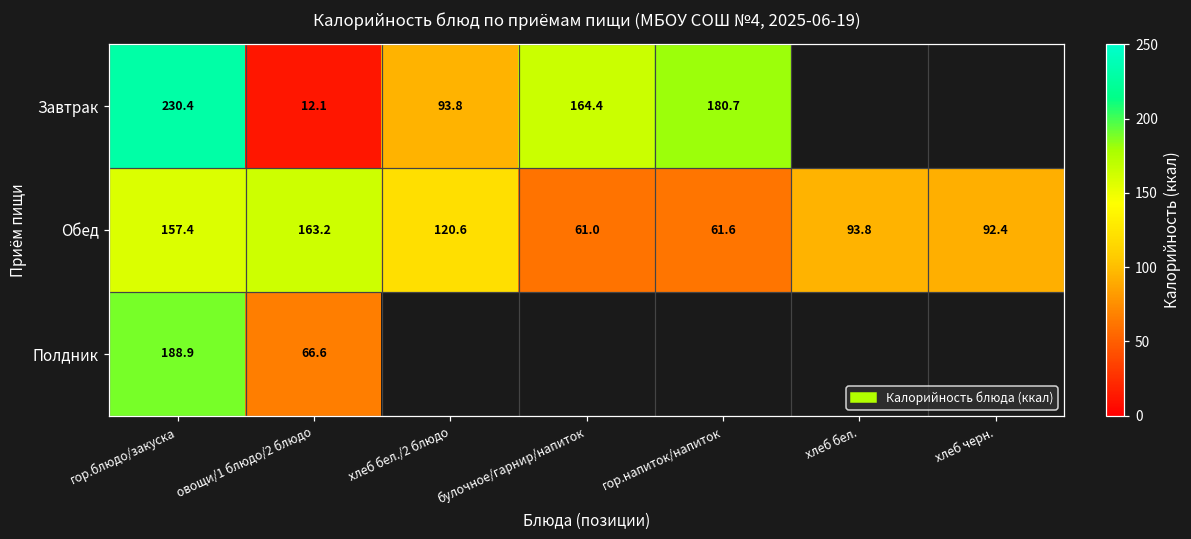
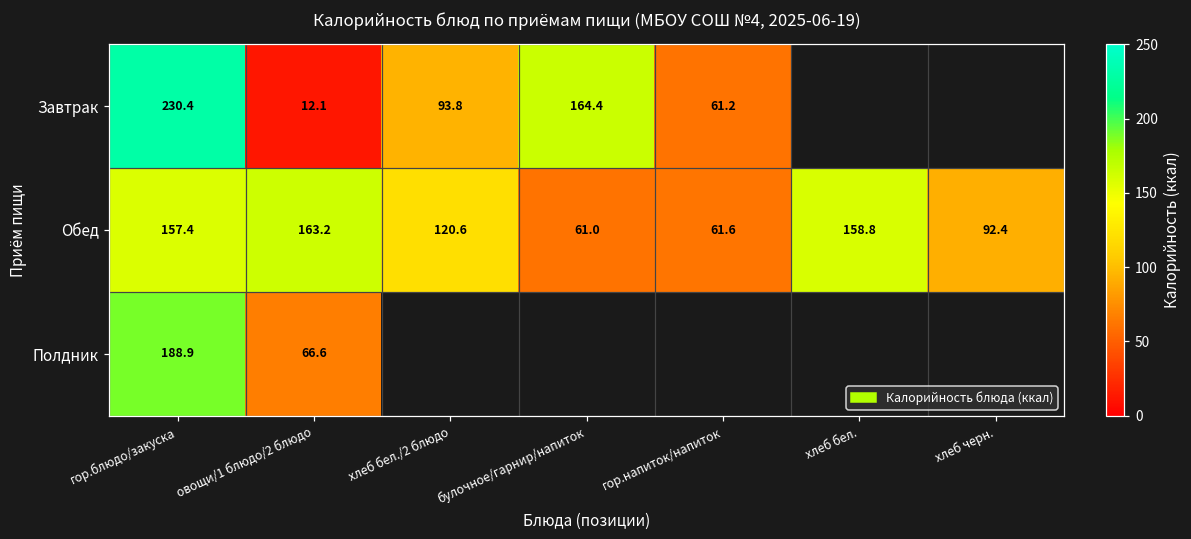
  {
    "Завтрак": {
      "гор.блюдо/закуска": 230.4,
      "овощи/1 блюдо/2 блюдо": 12.1,
      "хлеб бел./2 блюдо": 93.8,
      "булочное/гарнир/напиток": 164.4,
-     "гор.напиток/напиток": 180.7
+     "гор.напиток/напиток": 61.2
    },
    "Обед": {
      "гор.блюдо/закуска": 157.4,
      "овощи/1 блюдо/2 блюдо": 163.2,
      "хлеб бел./2 блюдо": 120.6,
      "булочное/гарнир/напиток": 61.0,
      "гор.напиток/напиток": 61.6,
-     "хлеб бел.": 93.8,
+     "хлеб бел.": 158.8,
      "хлеб черн.": 92.4
    },
    "Полдник": {
      "гор.блюдо/закуска": 188.9,
      "овощи/1 блюдо/2 блюдо": 66.6
    }
  }
